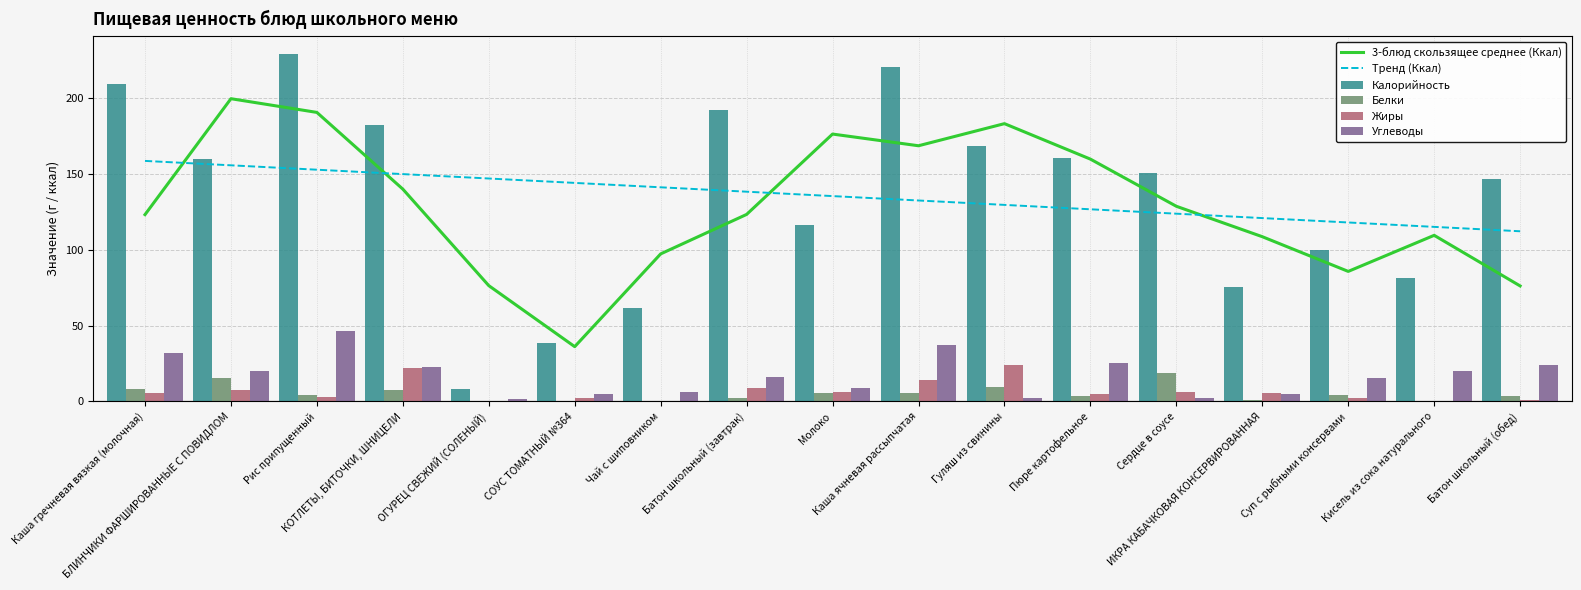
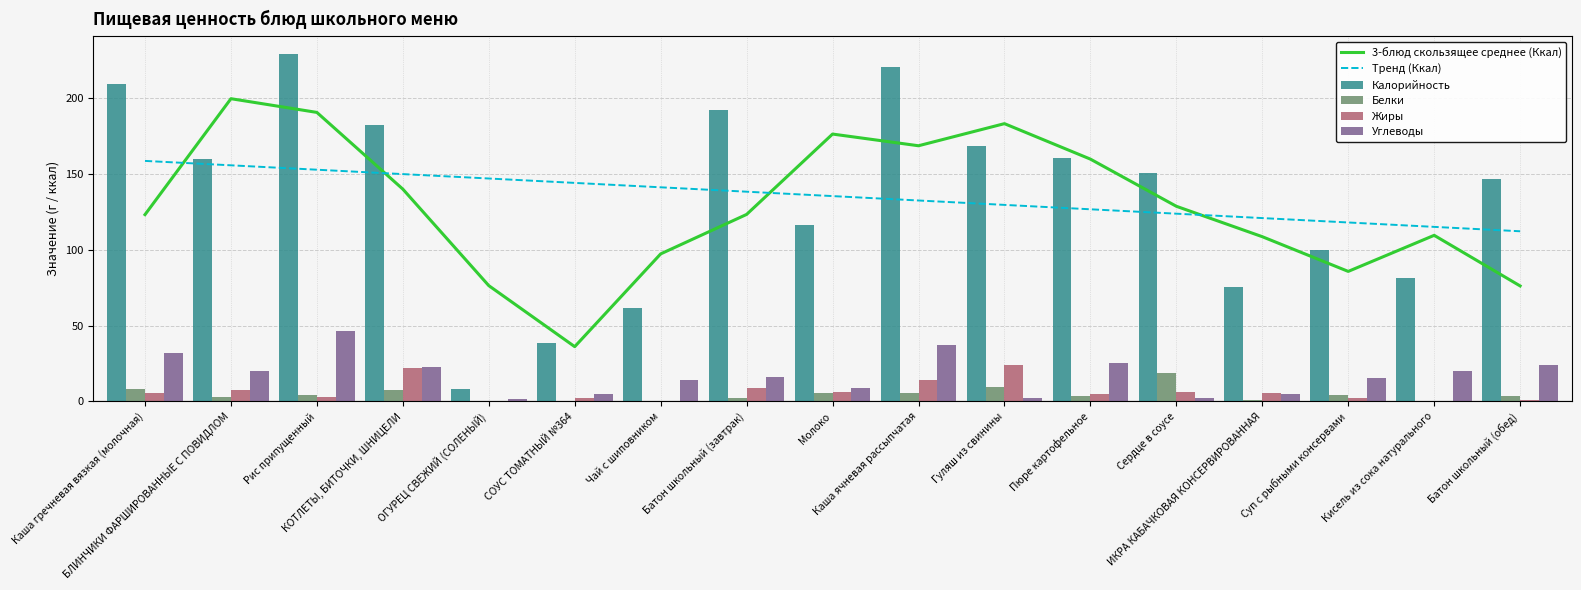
  {
    "Калорийность": {
      "Каша гречневая вязкая (молочная)": 209,
      "БЛИНЧИКИ ФАРШИРОВАННЫЕ С ПОВИДЛОМ": 160,
      "Рис припущенный": 229,
      "КОТЛЕТЫ, БИТОЧКИ, ШНИЦЕЛИ": 182,
      "ОГУРЕЦ СВЕЖИЙ (СОЛЕНЫЙ)": 8,
      "СОУС ТОМАТНЫЙ №364": 38,
      "Чай с шиповником": 62,
      "Батон школьный (завтрак)": 192,
      "Молоко": 116,
      "Каша ячневая рассыпчатая": 220,
      "Гуляш из свинины": 169,
      "Пюре картофельное": 160,
      "Сердце в соусе": 150,
      "ИКРА КАБАЧКОВАЯ КОНСЕРВИРОВАННАЯ": 75,
      "Суп с рыбными консервами": 100,
      "Кисель из сока натурального": 82,
      "Батон школьный (обед)": 147
    },
    "3-блюд скользящее среднее (Ккал)": {
      "Каша гречневая вязкая (молочная)": 123,
      "БЛИНЧИКИ ФАРШИРОВАННЫЕ С ПОВИДЛОМ": 199,
      "Рис припущенный": 190,
      "КОТЛЕТЫ, БИТОЧКИ, ШНИЦЕЛИ": 140,
      "ОГУРЕЦ СВЕЖИЙ (СОЛЕНЫЙ)": 76,
      "СОУС ТОМАТНЫЙ №364": 36,
      "Чай с шиповником": 97,
      "Батон школьный (завтрак)": 123,
      "Молоко": 176,
      "Каша ячневая рассыпчатая": 168,
      "Гуляш из свинины": 183,
      "Пюре картофельное": 160,
      "Сердце в соусе": 129,
      "ИКРА КАБАЧКОВАЯ КОНСЕРВИРОВАННАЯ": 109,
      "Суп с рыбными консервами": 86,
      "Кисель из сока натурального": 109,
      "Батон школьный (обед)": 76
    },
    "Белки": {
      "Каша гречневая вязкая (молочная)": 8,
-     "БЛИНЧИКИ ФАРШИРОВАННЫЕ С ПОВИДЛОМ": 15,
+     "БЛИНЧИКИ ФАРШИРОВАННЫЕ С ПОВИДЛОМ": 3,
      "Рис припущенный": 4,
      "КОТЛЕТЫ, БИТОЧКИ, ШНИЦЕЛИ": 8,
      "Батон школьный (завтрак)": 2,
      "Молоко": 6,
      "Каша ячневая рассыпчатая": 6,
      "Гуляш из свинины": 10,
      "Пюре картофельное": 4,
      "Сердце в соусе": 19,
      "Суп с рыбными консервами": 5,
      "Батон школьный (обед)": 4
    },
    "Тренд (Ккал)": {
      "Каша гречневая вязкая (молочная)": 158,
      "БЛИНЧИКИ ФАРШИРОВАННЫЕ С ПОВИДЛОМ": 156,
      "Рис припущенный": 153,
      "КОТЛЕТЫ, БИТОЧКИ, ШНИЦЕЛИ": 150,
      "ОГУРЕЦ СВЕЖИЙ (СОЛЕНЫЙ)": 147,
      "СОУС ТОМАТНЫЙ №364": 144,
      "Чай с шиповником": 141,
      "Батон школьный (завтрак)": 138,
      "Молоко": 135,
      "Каша ячневая рассыпчатая": 132,
      "Гуляш из свинины": 129,
      "Пюре картофельное": 127,
      "Сердце в соусе": 124,
      "ИКРА КАБАЧКОВАЯ КОНСЕРВИРОВАННАЯ": 121,
      "Суп с рыбными консервами": 118,
      "Кисель из сока натурального": 115,
      "Батон школьный (обед)": 112
    },
    "Жиры": {
      "Каша гречневая вязкая (молочная)": 6,
      "БЛИНЧИКИ ФАРШИРОВАННЫЕ С ПОВИДЛОМ": 7,
      "Рис припущенный": 3,
      "КОТЛЕТЫ, БИТОЧКИ, ШНИЦЕЛИ": 22,
      "СОУС ТОМАТНЫЙ №364": 2,
      "Батон школьный (завтрак)": 9,
      "Молоко": 6,
      "Каша ячневая рассыпчатая": 14,
      "Гуляш из свинины": 24,
      "Пюре картофельное": 5,
      "Сердце в соусе": 6,
      "ИКРА КАБАЧКОВАЯ КОНСЕРВИРОВАННАЯ": 6,
      "Суп с рыбными консервами": 2,
      "Кисель из сока натурального": 0
    },
    "Углеводы": {
      "Каша гречневая вязкая (молочная)": 32,
      "БЛИНЧИКИ ФАРШИРОВАННЫЕ С ПОВИДЛОМ": 20,
      "Рис припущенный": 46,
      "КОТЛЕТЫ, БИТОЧКИ, ШНИЦЕЛИ": 23,
      "СОУС ТОМАТНЫЙ №364": 5,
-     "Чай с шиповником": 6,
+     "Чай с шиповником": 14,
      "Батон школьный (завтрак)": 16,
      "Молоко": 9,
      "Каша ячневая рассыпчатая": 37,
      "Гуляш из свинины": 3,
      "Пюре картофельное": 25,
      "Сердце в соусе": 3,
      "ИКРА КАБАЧКОВАЯ КОНСЕРВИРОВАННАЯ": 5,
      "Суп с рыбными консервами": 16,
      "Кисель из сока натурального": 20,
      "Батон школьный (обед)": 24
    }
  }
